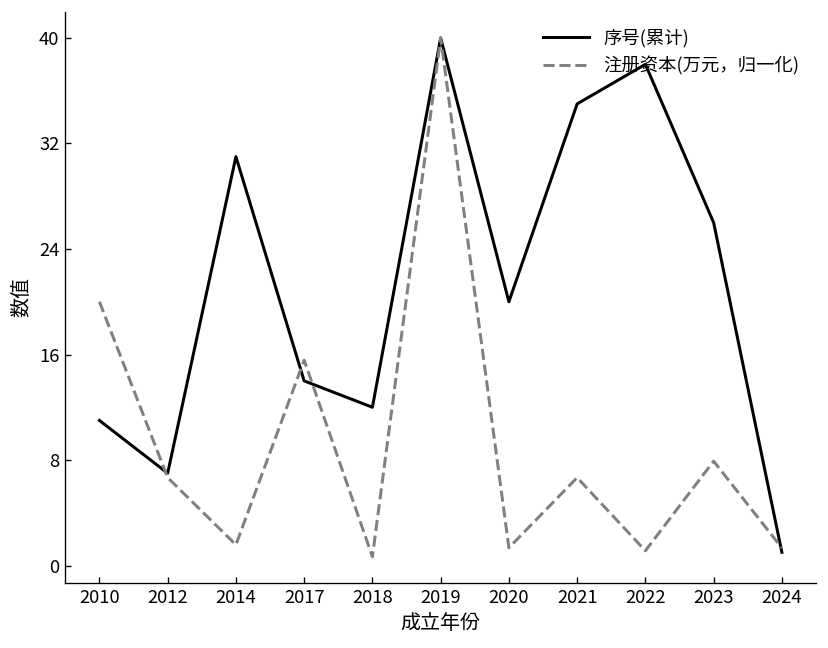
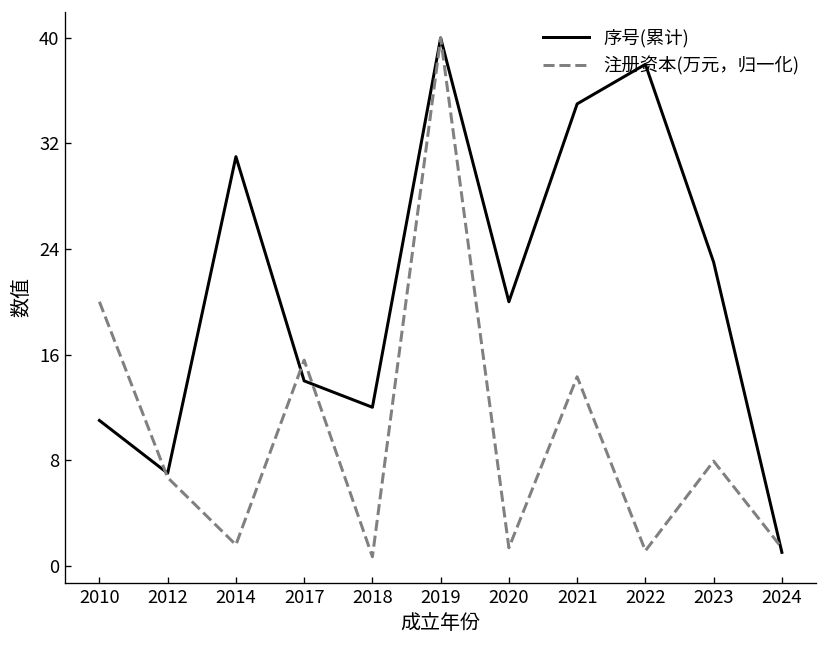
  {
    "序号(累计)": {
      "2010": 11,
      "2012": 7,
      "2014": 31,
      "2017": 14,
      "2018": 12,
      "2020": 20,
      "2021": 35,
      "2022": 38,
-     "2023": 26,
+     "2023": 23,
      "2024": 1
    },
    "注册资本(万元，归一化)": {
      "2010": 20.0,
      "2012": 6.7,
      "2014": 1.6,
      "2017": 15.6,
      "2018": 0.7,
      "2020": 1.3,
-     "2021": 6.7,
+     "2021": 14.3,
      "2022": 1.1,
      "2023": 7.9,
      "2024": 1.3
    }
  }
